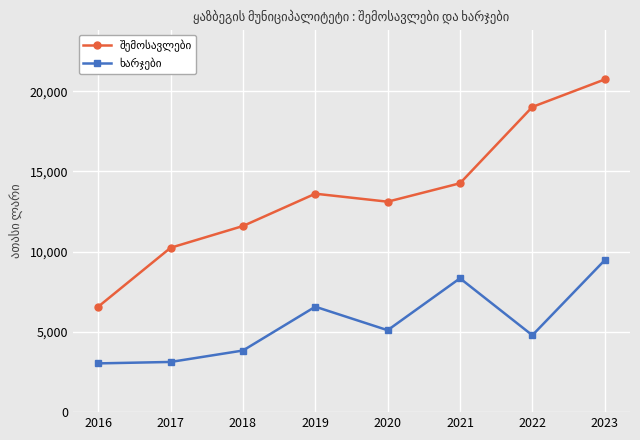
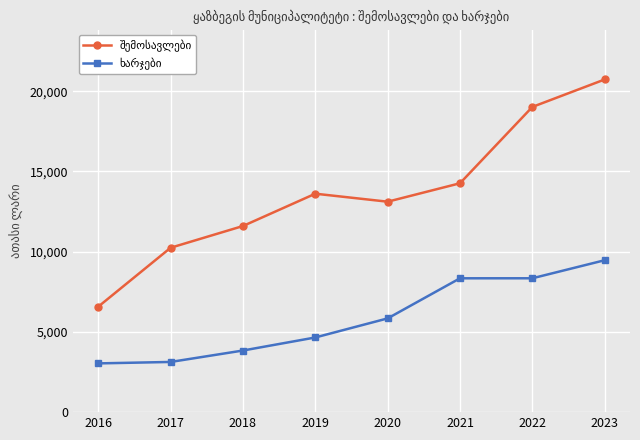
  {
    "შემოსავლები": {
      "2016": "6,600",
      "2017": "10,200",
      "2018": "11,600",
      "2019": "13,600",
      "2020": "13,100",
      "2021": "14,300",
      "2022": "19,000",
      "2023": "20,700"
    },
    "ხარჯები": {
      "2016": "3,000",
      "2017": "3,100",
      "2018": "3,800",
-     "2019": "6,600",
-     "2020": "5,100",
+     "2019": "4,700",
+     "2020": "5,800",
      "2021": "8,300",
-     "2022": "4,800",
+     "2022": "8,300",
      "2023": "9,500"
    }
  }
